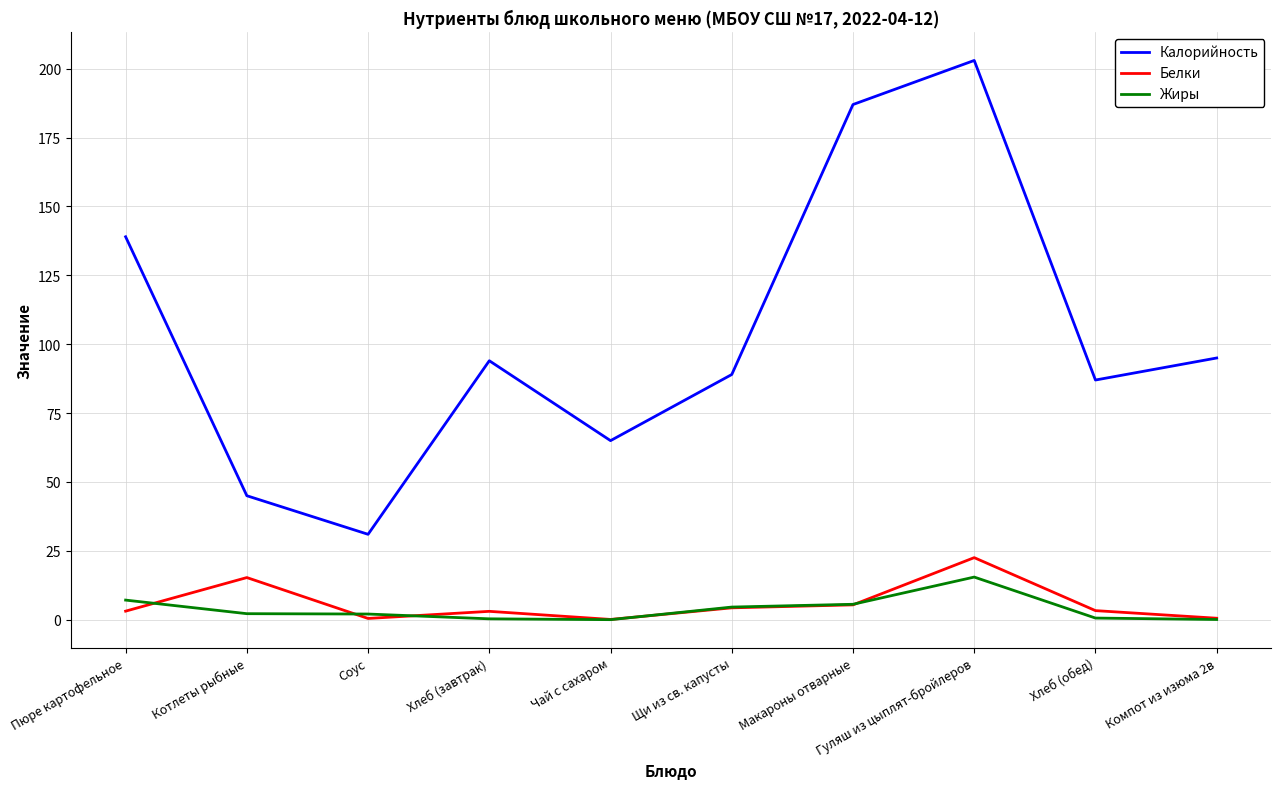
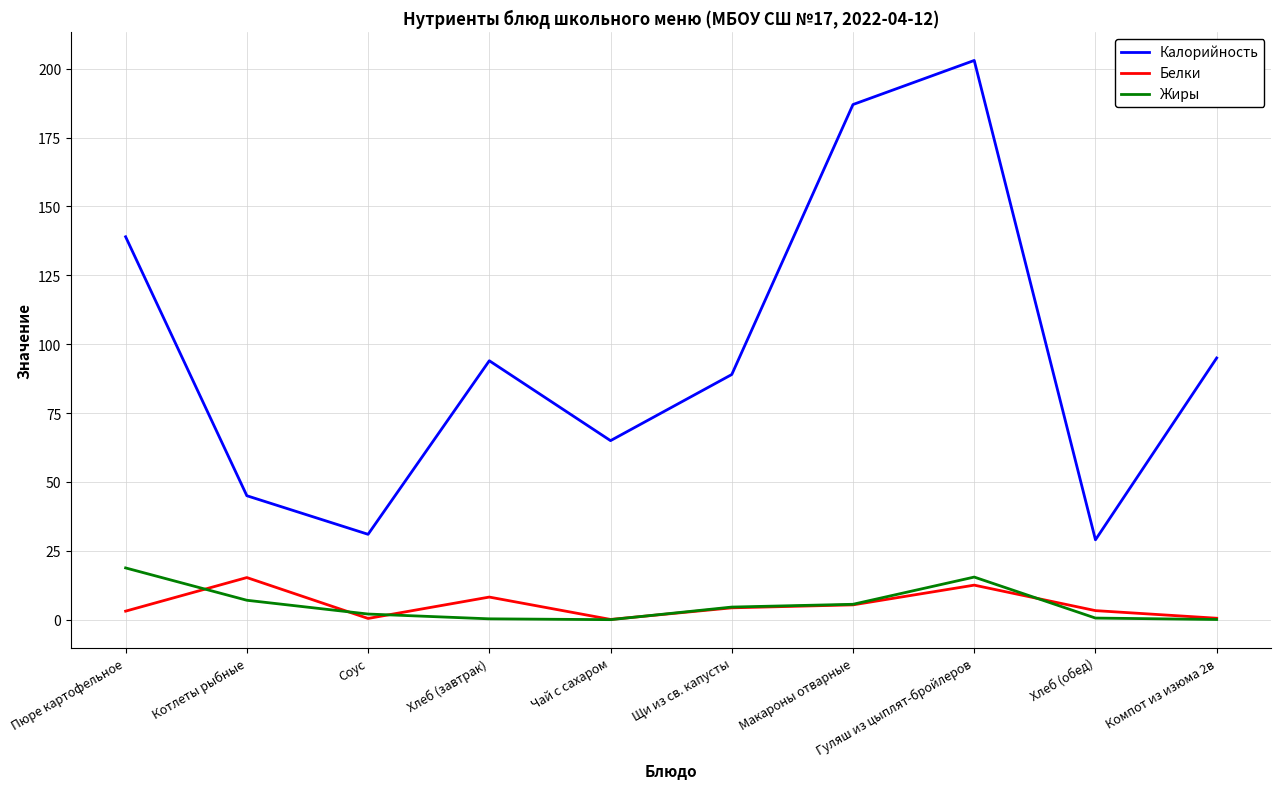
  {
    "Калорийность": {
      "Пюре картофельное": 139,
      "Котлеты рыбные": 45,
      "Соус": 31,
      "Хлеб (завтрак)": 94,
      "Чай с сахаром": 65,
      "Щи из св. капусты": 89,
      "Макароны отварные": 187,
      "Гуляш из цыплят-бройлеров": 203,
-     "Хлеб (обед)": 87,
+     "Хлеб (обед)": 29,
      "Компот из изюма 2в": 95
    },
    "Белки": {
      "Пюре картофельное": 3,
      "Котлеты рыбные": 15,
      "Соус": 0,
-     "Хлеб (завтрак)": 3,
-     "Гуляш из цыплят-бройлеров": 23,
+     "Хлеб (завтрак)": 8,
+     "Гуляш из цыплят-бройлеров": 13,
      "Хлеб (обед)": 3
    },
    "Жиры": {
-     "Пюре картофельное": 7,
-     "Котлеты рыбные": 2,
+     "Пюре картофельное": 19,
+     "Котлеты рыбные": 7,
      "Соус": 2,
      "Хлеб (завтрак)": 0,
      "Гуляш из цыплят-бройлеров": 15,
      "Хлеб (обед)": 1
    }
  }
